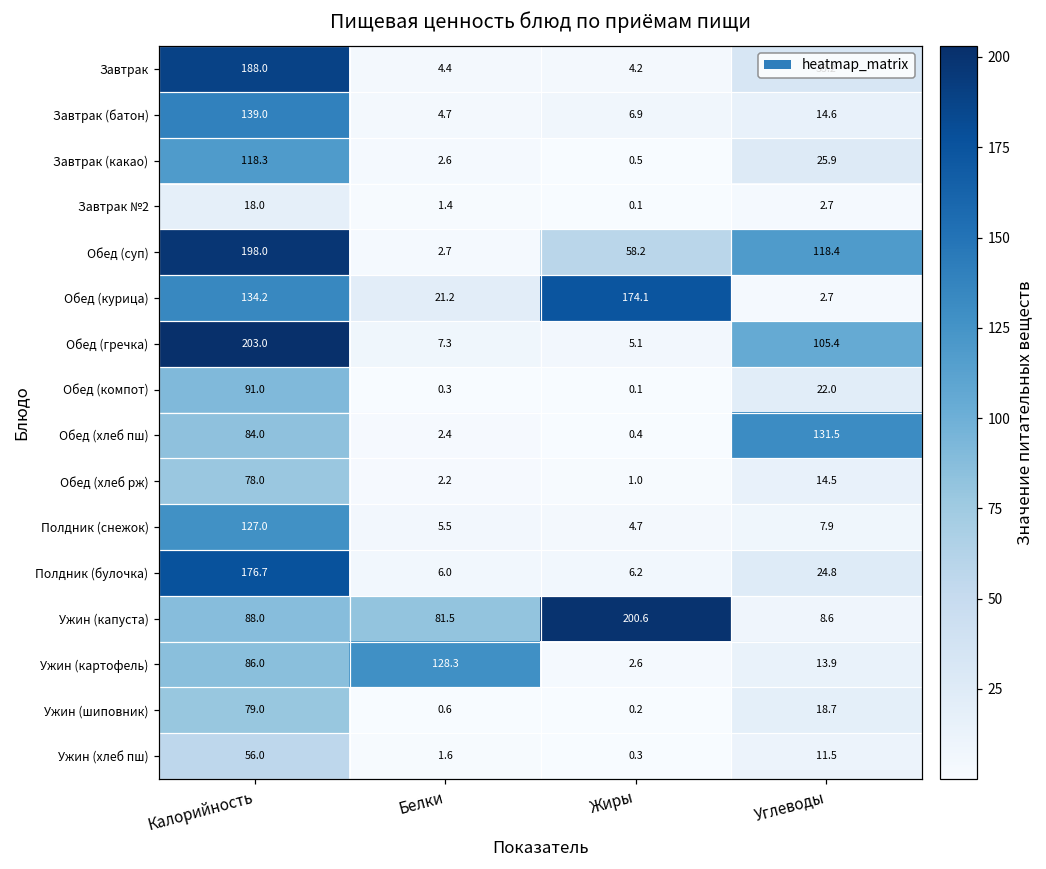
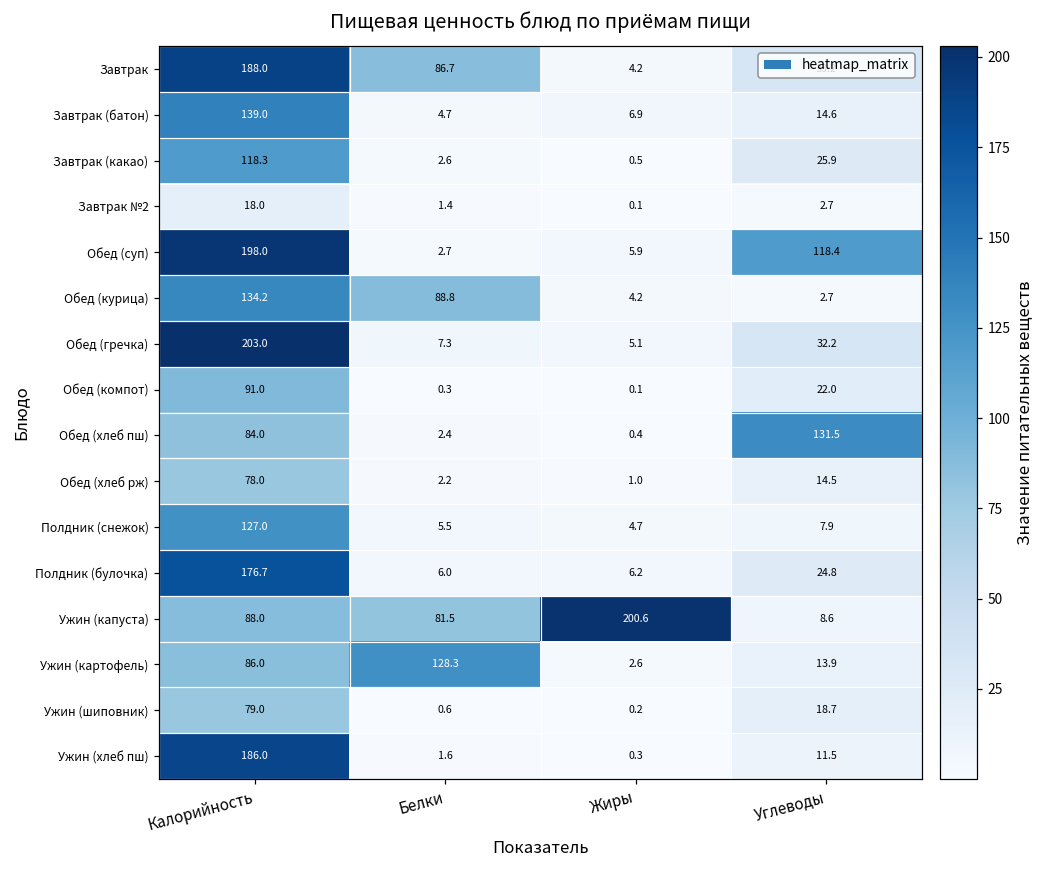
  {
    "Завтрак": {
      "Калорийность": 188.0,
-     "Белки": 4.4,
+     "Белки": 86.7,
      "Жиры": 4.2
    },
    "Завтрак (батон)": {
      "Калорийность": 139.0,
      "Белки": 4.7,
      "Жиры": 6.9,
      "Углеводы": 14.6
    },
    "Завтрак (какао)": {
      "Калорийность": 118.3,
      "Белки": 2.6,
      "Жиры": 0.5,
      "Углеводы": 25.9
    },
    "Завтрак №2": {
      "Калорийность": 18.0,
      "Белки": 1.4,
      "Жиры": 0.1,
      "Углеводы": 2.7
    },
    "Обед (суп)": {
      "Калорийность": 198.0,
      "Белки": 2.7,
-     "Жиры": 58.2,
+     "Жиры": 5.9,
      "Углеводы": 118.4
    },
    "Обед (курица)": {
      "Калорийность": 134.2,
-     "Белки": 21.2,
-     "Жиры": 174.1,
+     "Белки": 88.8,
+     "Жиры": 4.2,
      "Углеводы": 2.7
    },
    "Обед (гречка)": {
      "Калорийность": 203.0,
      "Белки": 7.3,
      "Жиры": 5.1,
-     "Углеводы": 105.4
+     "Углеводы": 32.2
    },
    "Обед (компот)": {
      "Калорийность": 91.0,
      "Белки": 0.3,
      "Жиры": 0.1,
      "Углеводы": 22.0
    },
    "Обед (хлеб пш)": {
      "Калорийность": 84.0,
      "Белки": 2.4,
      "Жиры": 0.4,
      "Углеводы": 131.5
    },
    "Обед (хлеб рж)": {
      "Калорийность": 78.0,
      "Белки": 2.2,
      "Жиры": 1.0,
      "Углеводы": 14.5
    },
    "Полдник (снежок)": {
      "Калорийность": 127.0,
      "Белки": 5.5,
      "Жиры": 4.7,
      "Углеводы": 7.9
    },
    "Полдник (булочка)": {
      "Калорийность": 176.7,
      "Белки": 6.0,
      "Жиры": 6.2,
      "Углеводы": 24.8
    },
    "Ужин (капуста)": {
      "Калорийность": 88.0,
      "Белки": 81.5,
      "Жиры": 200.6,
      "Углеводы": 8.6
    },
    "Ужин (картофель)": {
      "Калорийность": 86.0,
      "Белки": 128.3,
      "Жиры": 2.6,
      "Углеводы": 13.9
    },
    "Ужин (шиповник)": {
      "Калорийность": 79.0,
      "Белки": 0.6,
      "Жиры": 0.2,
      "Углеводы": 18.7
    },
    "Ужин (хлеб пш)": {
-     "Калорийность": 56.0,
+     "Калорийность": 186.0,
      "Белки": 1.6,
      "Жиры": 0.3,
      "Углеводы": 11.5
    }
  }
